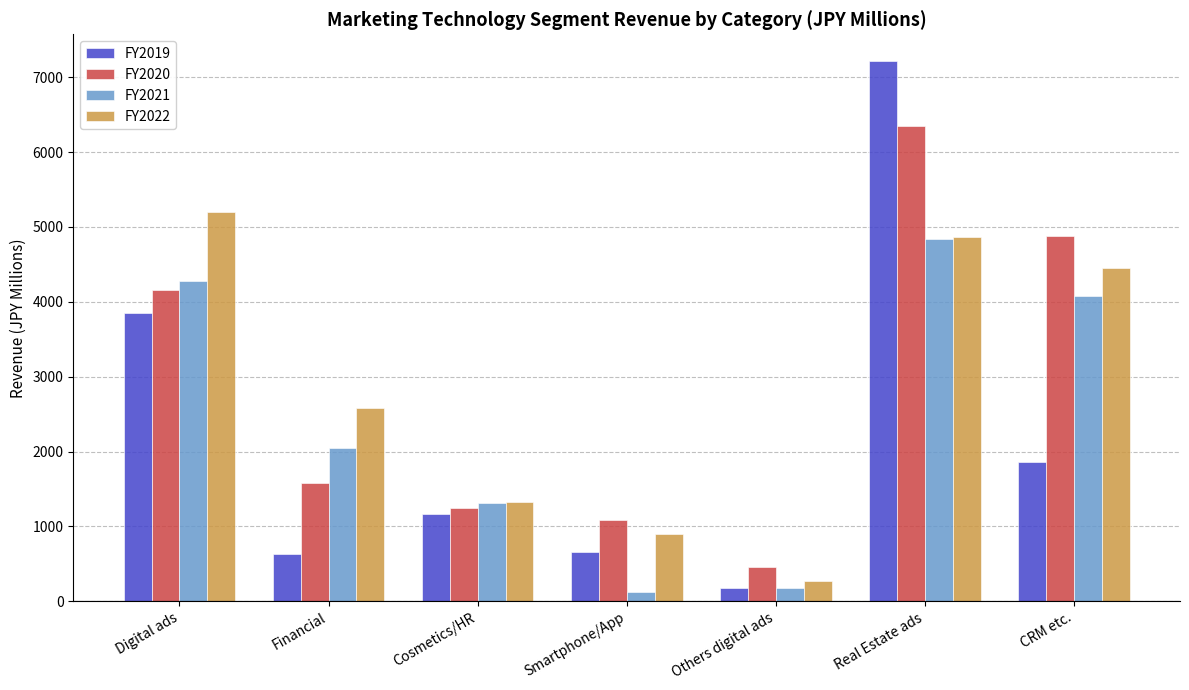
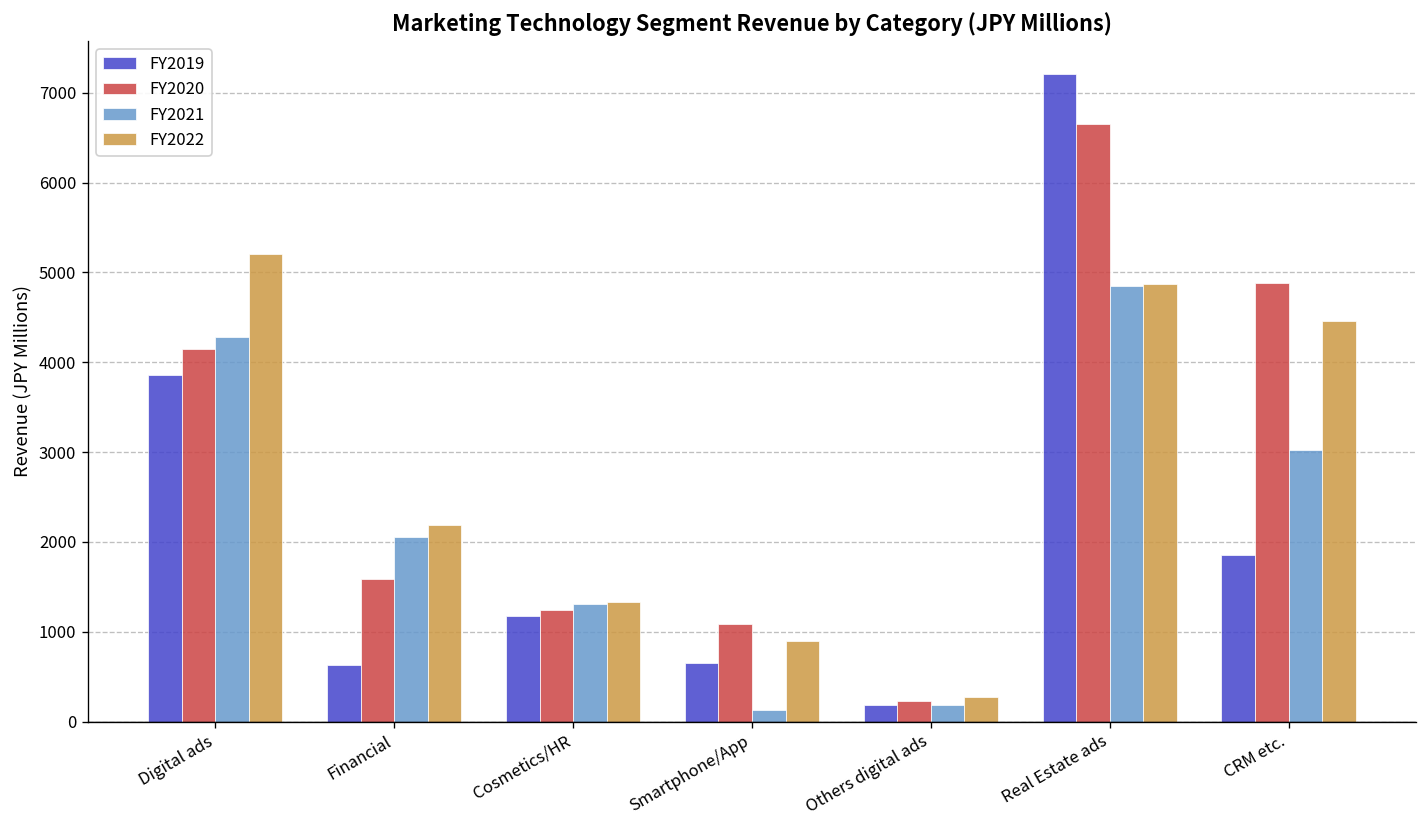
  {
    "FY2019": {
      "Digital ads": 3900,
      "Financial": 600,
      "Cosmetics/HR": 1200,
      "Smartphone/App": 700,
      "Others digital ads": 200,
      "Real Estate ads": 7200,
      "CRM etc.": 1900
    },
    "FY2020": {
      "Digital ads": 4200,
      "Financial": 1600,
      "Cosmetics/HR": 1200,
      "Smartphone/App": 1100,
-     "Others digital ads": 500,
-     "Real Estate ads": 6300,
+     "Others digital ads": 200,
+     "Real Estate ads": 6700,
      "CRM etc.": 4900
    },
    "FY2021": {
      "Digital ads": 4300,
      "Financial": 2100,
      "Cosmetics/HR": 1300,
      "Smartphone/App": 100,
      "Others digital ads": 200,
      "Real Estate ads": 4800,
-     "CRM etc.": 4100
+     "CRM etc.": 3000
    },
    "FY2022": {
      "Digital ads": 5200,
-     "Financial": 2600,
+     "Financial": 2200,
      "Cosmetics/HR": 1300,
      "Smartphone/App": 900,
      "Others digital ads": 300,
      "Real Estate ads": 4900,
      "CRM etc.": 4500
    }
  }
